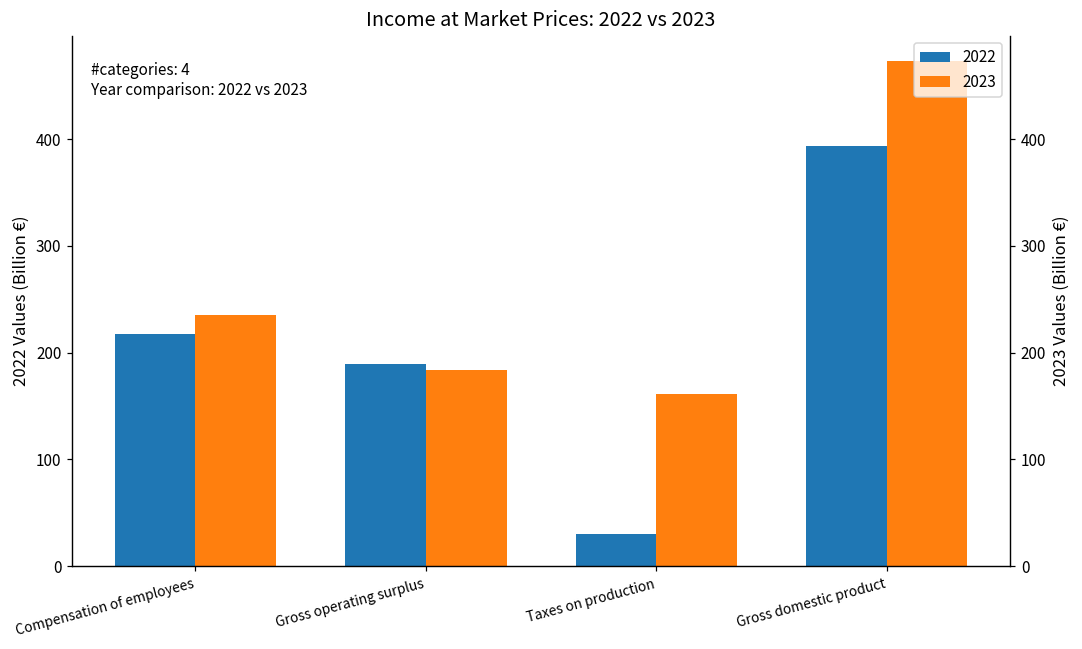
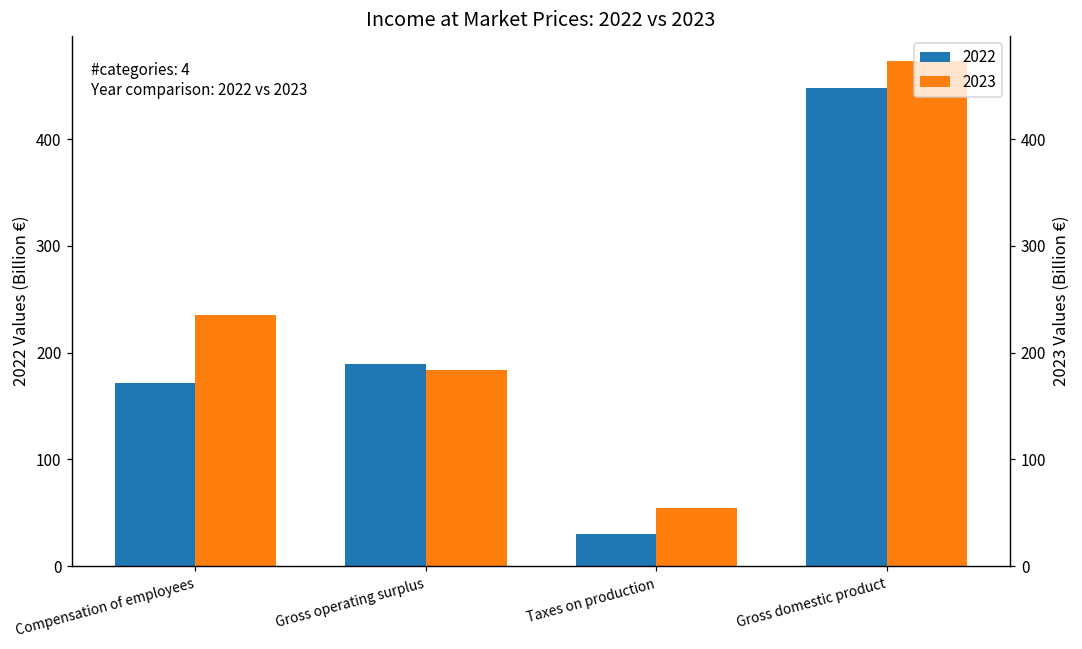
  {
    "2022": {
-     "Compensation of employees": 220,
+     "Compensation of employees": 170,
      "Gross operating surplus": 190,
      "Taxes on production": 30,
-     "Gross domestic product": 390
+     "Gross domestic product": 450
    },
    "2023": {
      "Compensation of employees": 230,
      "Gross operating surplus": 180,
-     "Taxes on production": 160
+     "Taxes on production": 50
    }
  }
